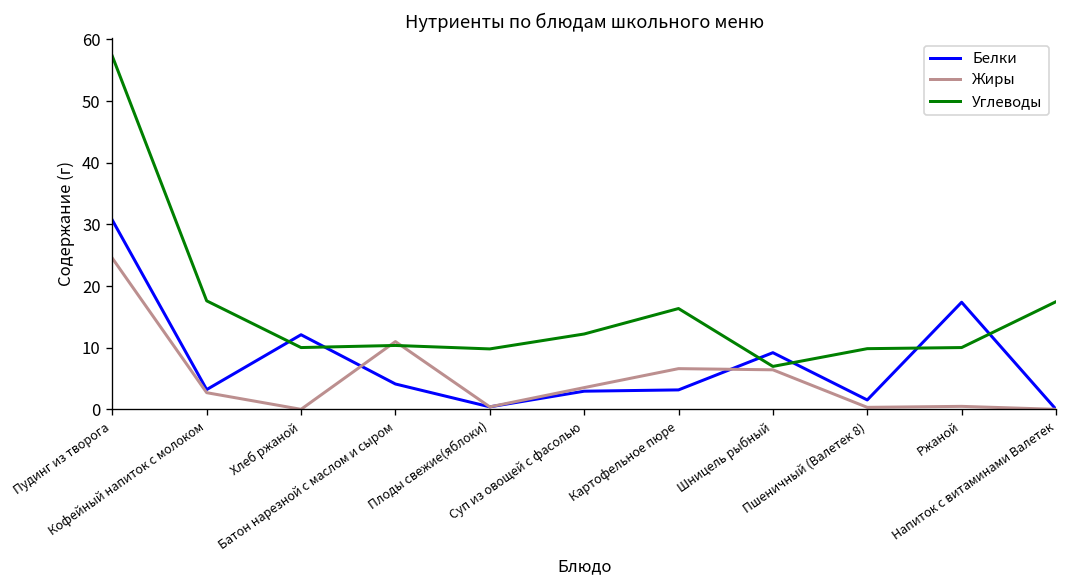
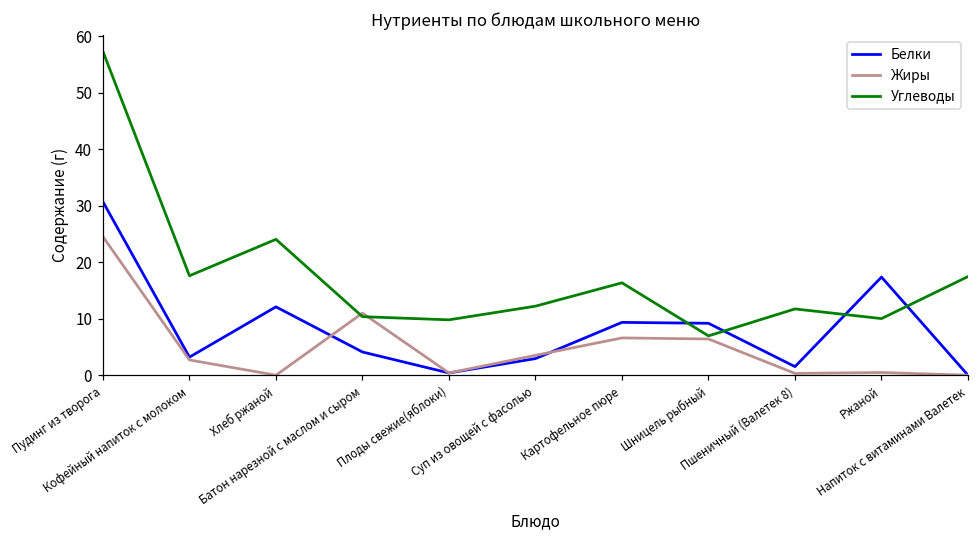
  {
    "Белки": {
      "Пудинг из творога": 31,
      "Хлеб ржаной": 12,
      "Батон нарезной с маслом и сыром": 4,
      "Суп из овощей с фасолью": 3,
-     "Картофельное пюре": 3,
+     "Картофельное пюре": 9,
      "Шницель рыбный": 9,
      "Пшеничный (Валетек 8)": 2,
      "Ржаной": 17
    },
    "Жиры": {
      "Пудинг из творога": 25,
      "Хлеб ржаной": 0,
      "Батон нарезной с маслом и сыром": 11,
      "Суп из овощей с фасолью": 4,
      "Картофельное пюре": 7,
      "Шницель рыбный": 6,
      "Пшеничный (Валетек 8)": 0,
      "Ржаной": 0
    },
    "Углеводы": {
      "Пудинг из творога": 57,
      "Кофейный напиток с молоком": 18,
-     "Хлеб ржаной": 10,
+     "Хлеб ржаной": 24,
      "Батон нарезной с маслом и сыром": 10,
      "Плоды свежие(яблоки)": 10,
      "Суп из овощей с фасолью": 12,
      "Картофельное пюре": 16,
      "Шницель рыбный": 7,
-     "Пшеничный (Валетек 8)": 10,
+     "Пшеничный (Валетек 8)": 12,
      "Ржаной": 10,
      "Напиток с витаминами Валетек": 17
    }
  }
